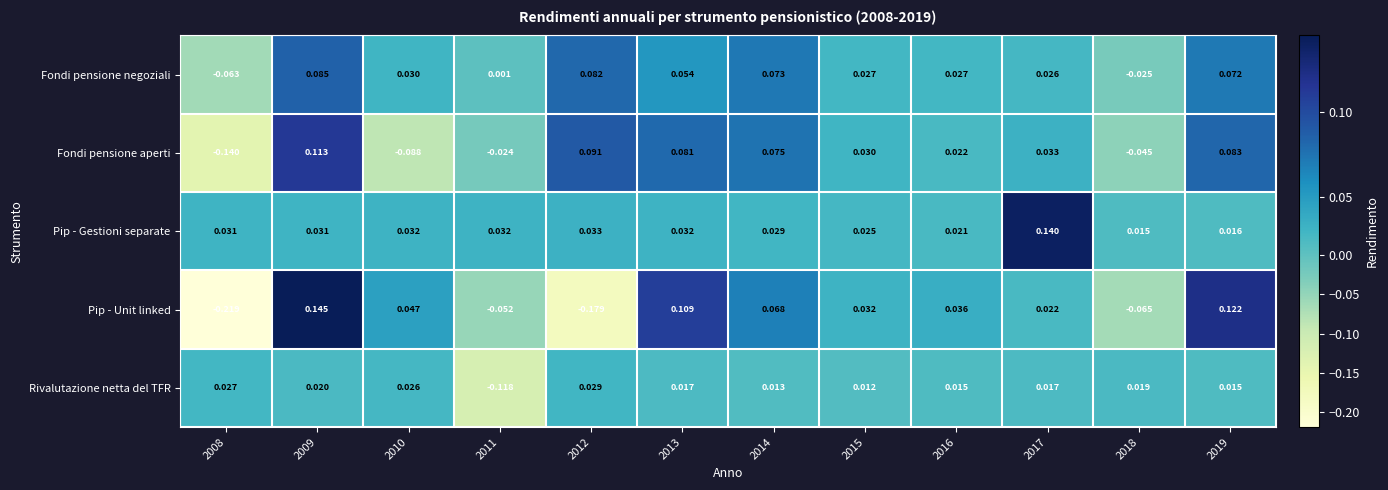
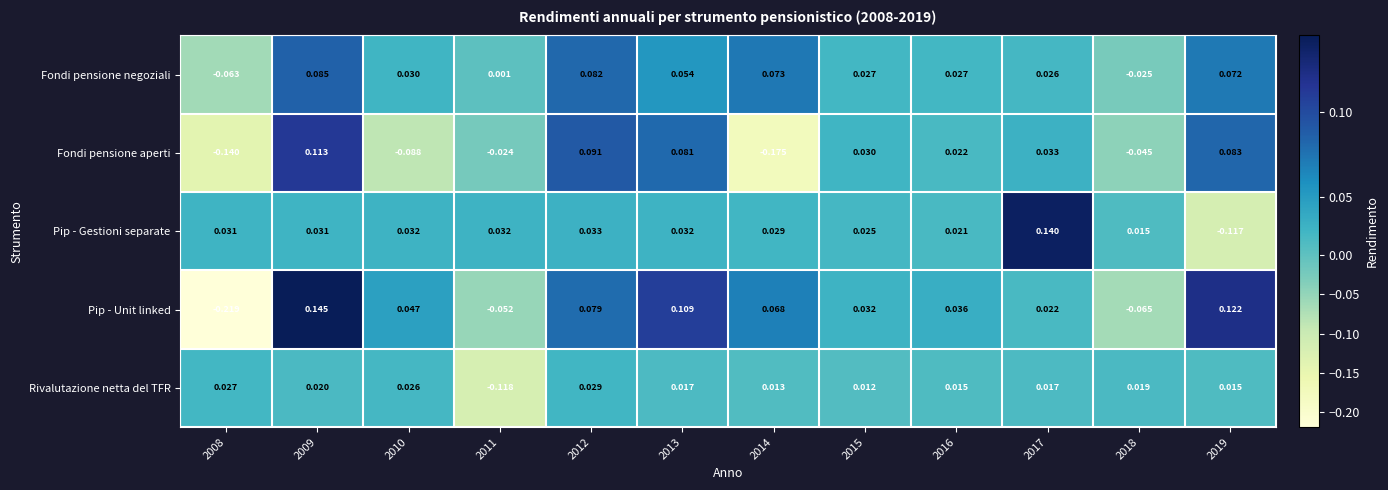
  {
    "Fondi pensione negoziali": {
      "2008": -0.063,
      "2009": 0.085,
      "2010": 0.030,
      "2011": 0.001,
      "2012": 0.082,
      "2013": 0.054,
      "2014": 0.073,
      "2015": 0.027,
      "2016": 0.027,
      "2017": 0.026,
      "2018": -0.025,
      "2019": 0.072
    },
    "Fondi pensione aperti": {
      "2008": -0.140,
      "2009": 0.113,
      "2010": -0.088,
      "2011": -0.024,
      "2012": 0.091,
      "2013": 0.081,
-     "2014": 0.075,
+     "2014": -0.175,
      "2015": 0.030,
      "2016": 0.022,
      "2017": 0.033,
      "2018": -0.045,
      "2019": 0.083
    },
    "Pip - Gestioni separate": {
      "2008": 0.031,
      "2009": 0.031,
      "2010": 0.032,
      "2011": 0.032,
      "2012": 0.033,
      "2013": 0.032,
      "2014": 0.029,
      "2015": 0.025,
      "2016": 0.021,
      "2017": 0.140,
      "2018": 0.015,
-     "2019": 0.016
+     "2019": -0.117
    },
    "Pip - Unit linked": {
      "2009": 0.145,
      "2010": 0.047,
      "2011": -0.052,
-     "2012": -0.179,
+     "2012": 0.079,
      "2013": 0.109,
      "2014": 0.068,
      "2015": 0.032,
      "2016": 0.036,
      "2017": 0.022,
      "2018": -0.065,
      "2019": 0.122
    },
    "Rivalutazione netta del TFR": {
      "2008": 0.027,
      "2009": 0.020,
      "2010": 0.026,
      "2011": -0.118,
      "2012": 0.029,
      "2013": 0.017,
      "2014": 0.013,
      "2015": 0.012,
      "2016": 0.015,
      "2017": 0.017,
      "2018": 0.019,
      "2019": 0.015
    }
  }
